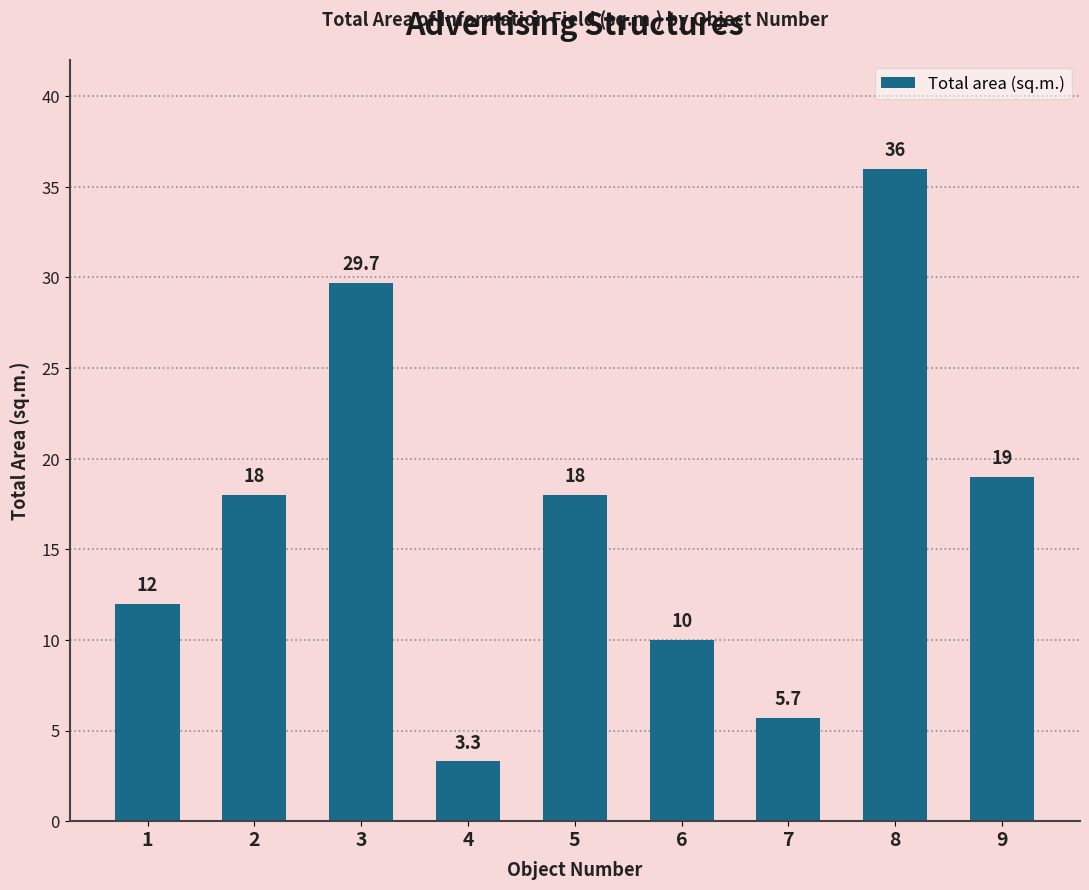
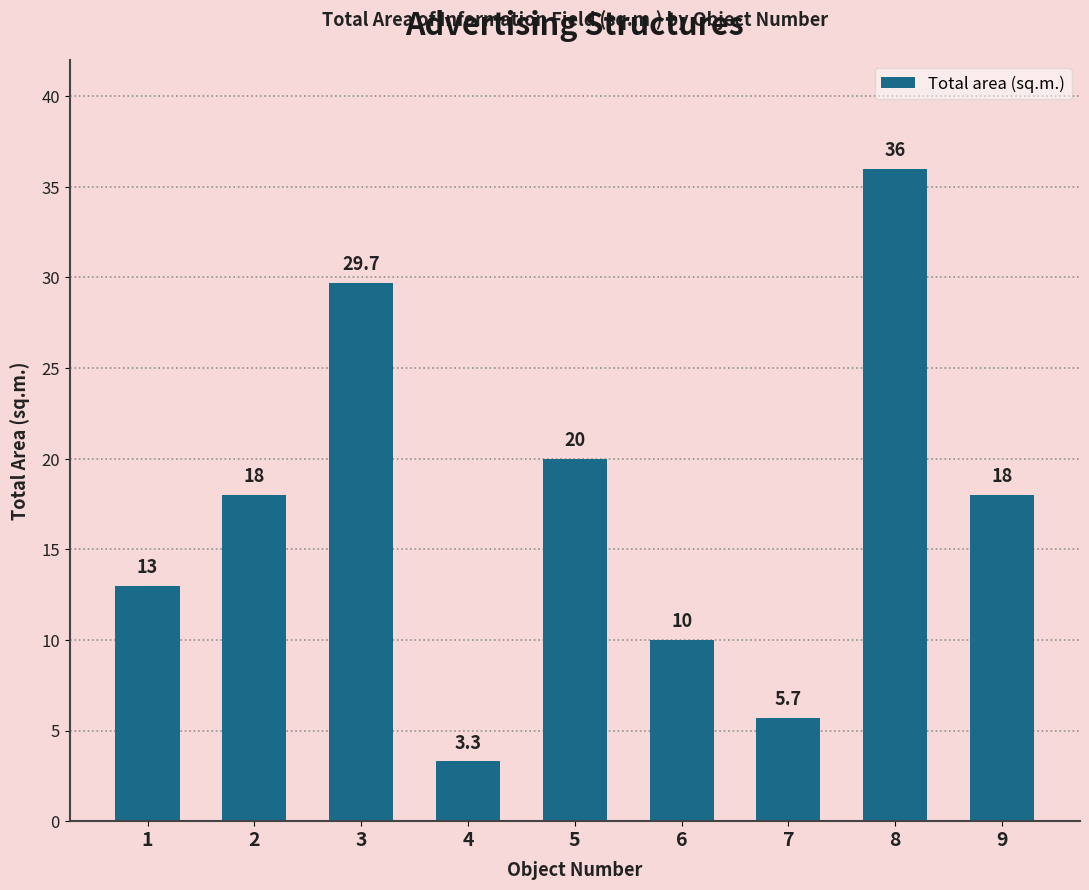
  {
-   "1": 12,
+   "1": 13,
    "2": 18,
    "3": 29.7,
    "4": 3.3,
-   "5": 18,
+   "5": 20,
    "6": 10,
    "7": 5.7,
    "8": 36,
-   "9": 19
+   "9": 18
  }
